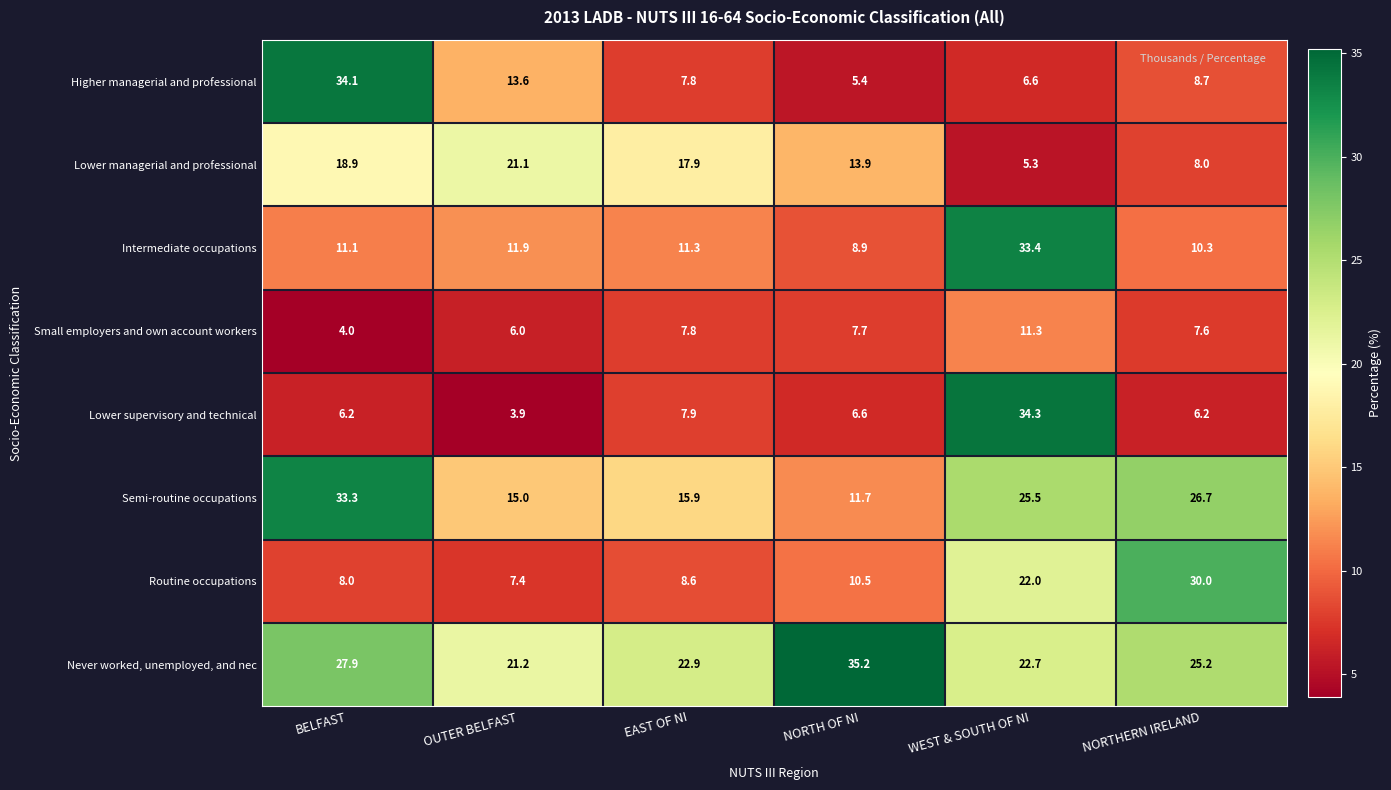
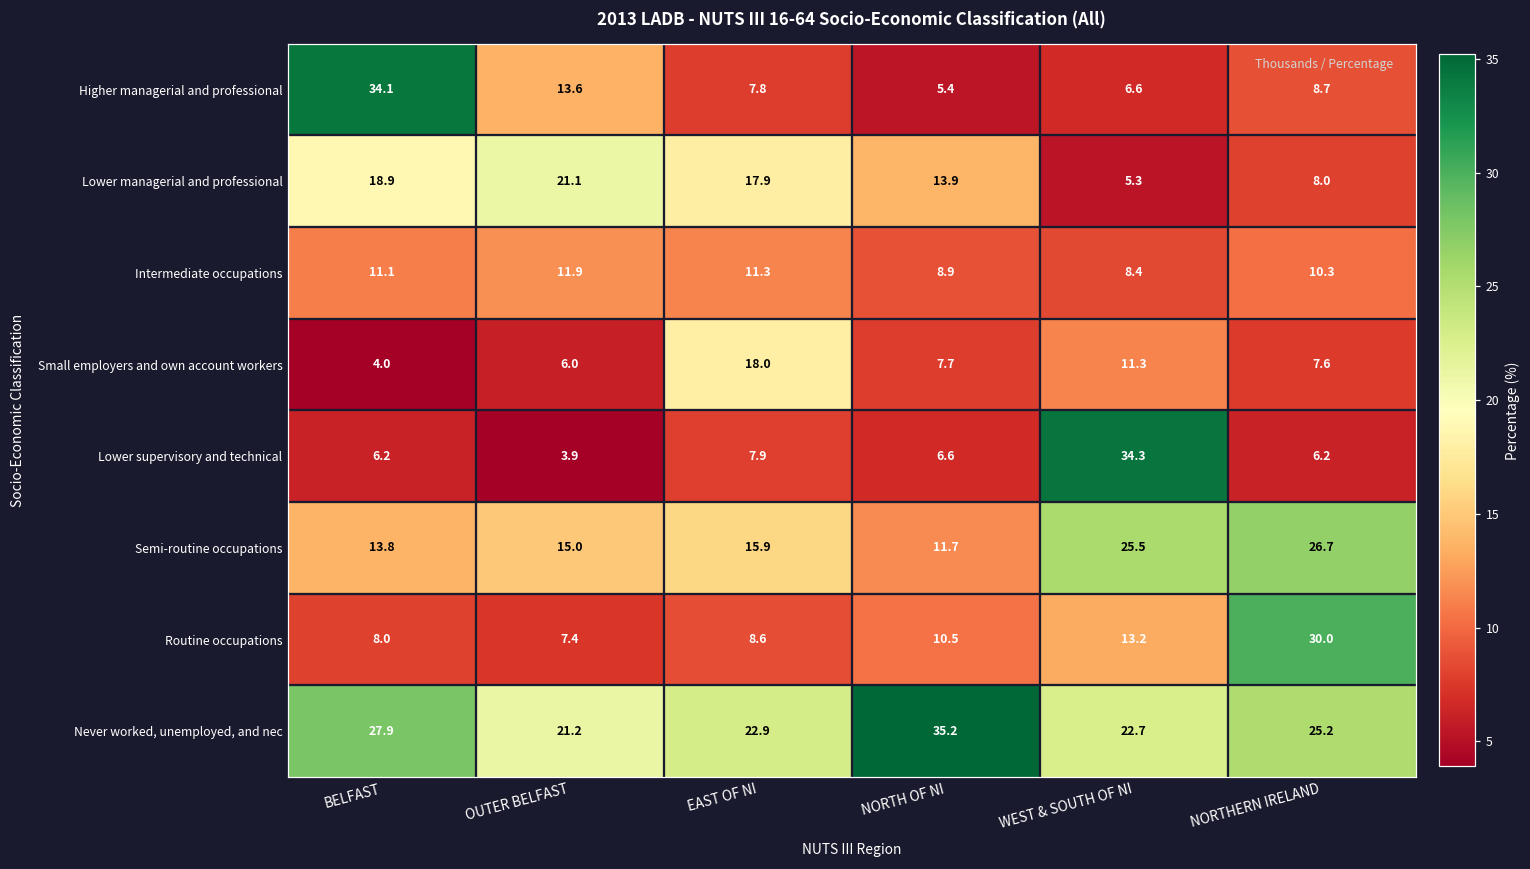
  {
    "Higher managerial and professional": {
      "BELFAST": 34.1,
      "OUTER BELFAST": 13.6,
      "EAST OF NI": 7.8,
      "NORTH OF NI": 5.4,
      "WEST & SOUTH OF NI": 6.6
    },
    "Lower managerial and professional": {
      "BELFAST": 18.9,
      "OUTER BELFAST": 21.1,
      "EAST OF NI": 17.9,
      "NORTH OF NI": 13.9,
      "WEST & SOUTH OF NI": 5.3,
      "NORTHERN IRELAND": 8.0
    },
    "Intermediate occupations": {
      "BELFAST": 11.1,
      "OUTER BELFAST": 11.9,
      "EAST OF NI": 11.3,
      "NORTH OF NI": 8.9,
-     "WEST & SOUTH OF NI": 33.4,
+     "WEST & SOUTH OF NI": 8.4,
      "NORTHERN IRELAND": 10.3
    },
    "Small employers and own account workers": {
      "BELFAST": 4.0,
      "OUTER BELFAST": 6.0,
-     "EAST OF NI": 7.8,
+     "EAST OF NI": 18.0,
      "NORTH OF NI": 7.7,
      "WEST & SOUTH OF NI": 11.3,
      "NORTHERN IRELAND": 7.6
    },
    "Lower supervisory and technical": {
      "BELFAST": 6.2,
      "OUTER BELFAST": 3.9,
      "EAST OF NI": 7.9,
      "NORTH OF NI": 6.6,
      "WEST & SOUTH OF NI": 34.3,
      "NORTHERN IRELAND": 6.2
    },
    "Semi-routine occupations": {
-     "BELFAST": 33.3,
+     "BELFAST": 13.8,
      "OUTER BELFAST": 15.0,
      "EAST OF NI": 15.9,
      "NORTH OF NI": 11.7,
      "WEST & SOUTH OF NI": 25.5,
      "NORTHERN IRELAND": 26.7
    },
    "Routine occupations": {
      "BELFAST": 8.0,
      "OUTER BELFAST": 7.4,
      "EAST OF NI": 8.6,
      "NORTH OF NI": 10.5,
-     "WEST & SOUTH OF NI": 22.0,
+     "WEST & SOUTH OF NI": 13.2,
      "NORTHERN IRELAND": 30.0
    },
    "Never worked, unemployed, and nec": {
      "BELFAST": 27.9,
      "OUTER BELFAST": 21.2,
      "EAST OF NI": 22.9,
      "NORTH OF NI": 35.2,
      "WEST & SOUTH OF NI": 22.7,
      "NORTHERN IRELAND": 25.2
    }
  }
